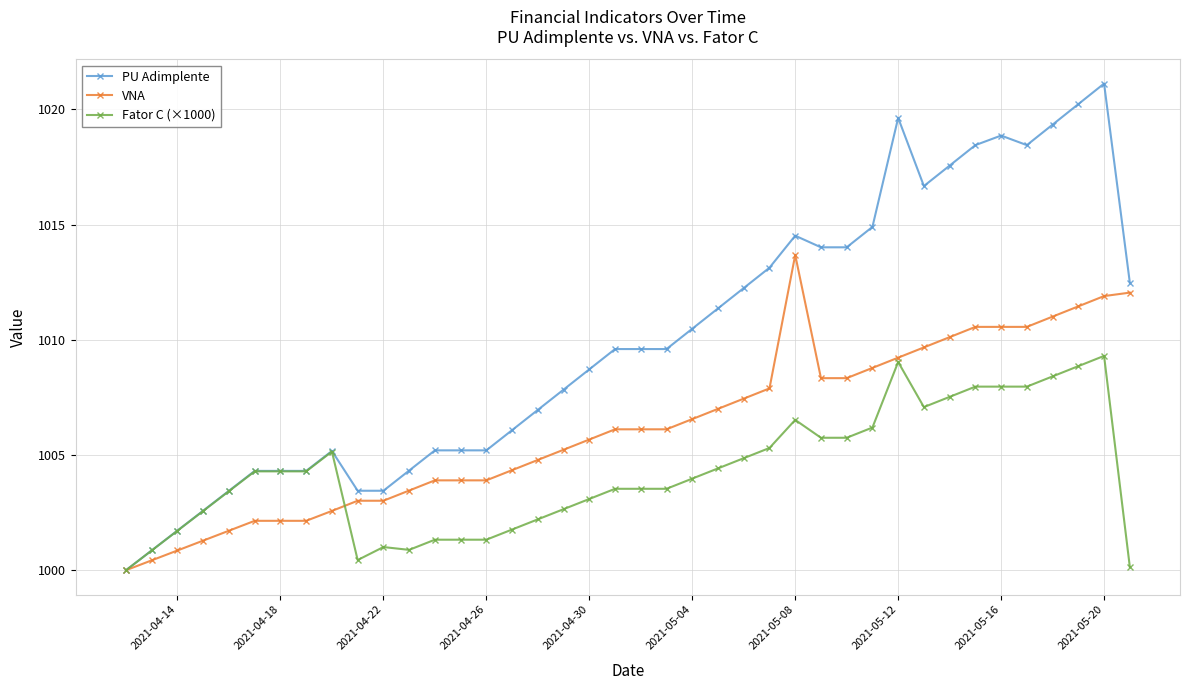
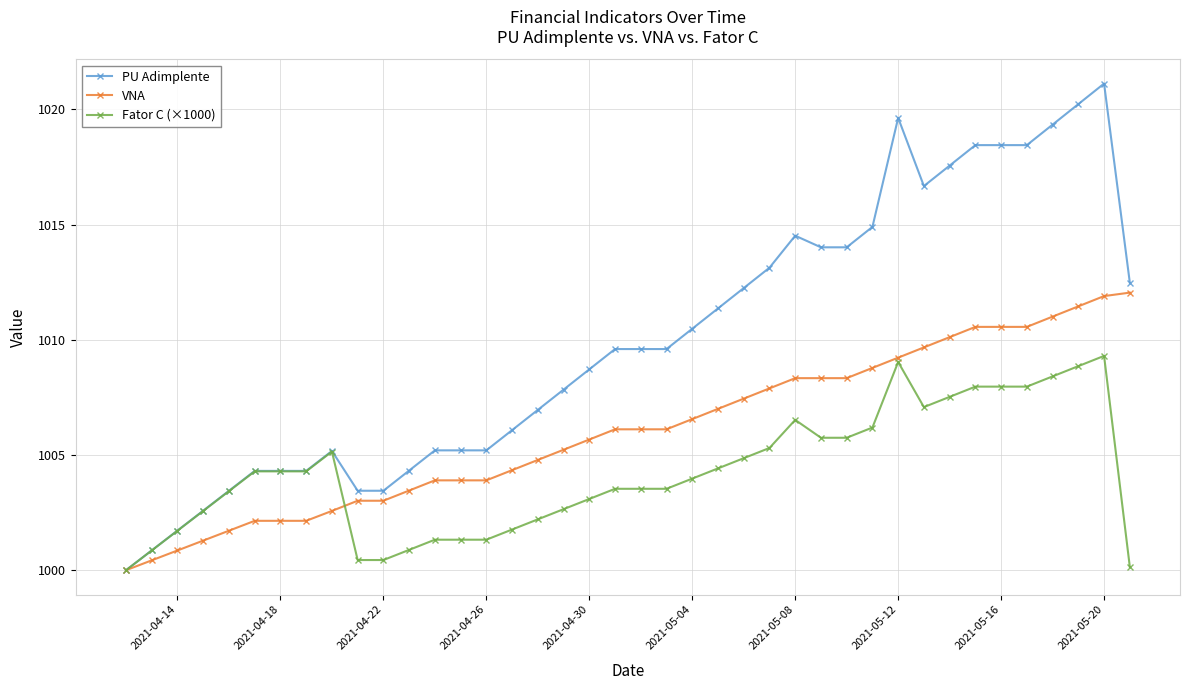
  {
    "PU Adimplente": {
      "2021-04-22": 1003.4,
      "2021-04-26": 1005.2,
      "2021-04-30": 1008.7,
      "2021-05-04": 1010.5,
      "2021-05-08": 1014.5,
      "2021-05-12": 1019.6,
-     "2021-05-16": 1018.9,
+     "2021-05-16": 1018.4,
      "2021-05-20": 1021.1
    },
    "VNA": {
      "2021-04-14": 1000.9,
      "2021-04-18": 1002.1,
      "2021-04-22": 1003.0,
      "2021-04-26": 1003.9,
      "2021-04-30": 1005.7,
      "2021-05-04": 1006.6,
-     "2021-05-08": 1013.7,
+     "2021-05-08": 1008.3,
      "2021-05-12": 1009.2,
      "2021-05-16": 1010.6,
      "2021-05-20": 1011.9
    },
    "Fator C (×1000)": {
-     "2021-04-22": 1001.0,
+     "2021-04-22": 1000.4,
      "2021-04-26": 1001.3,
      "2021-04-30": 1003.1,
      "2021-05-04": 1004.0,
      "2021-05-08": 1006.5,
      "2021-05-12": 1009.0,
      "2021-05-16": 1008.0,
      "2021-05-20": 1009.3
    }
  }
